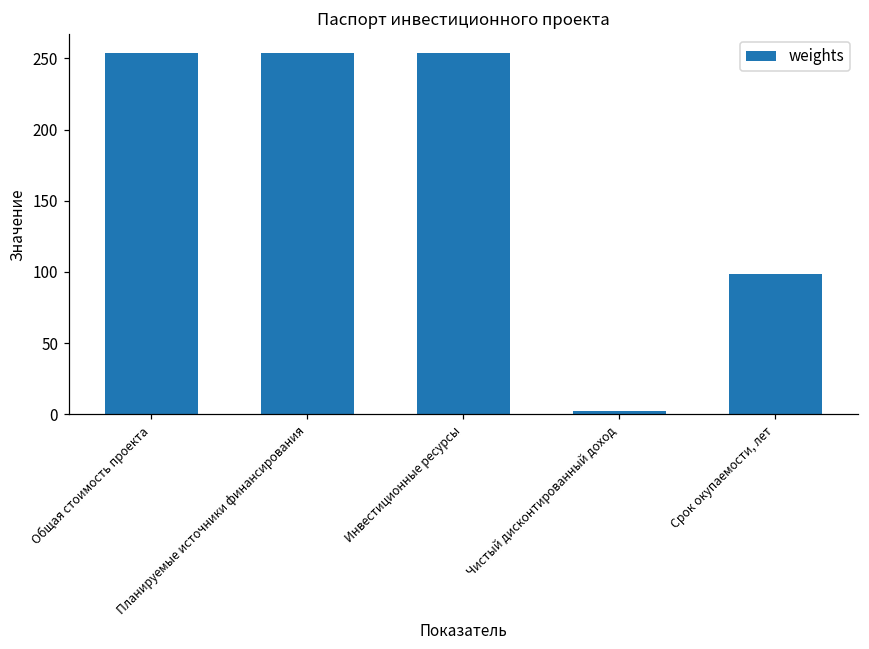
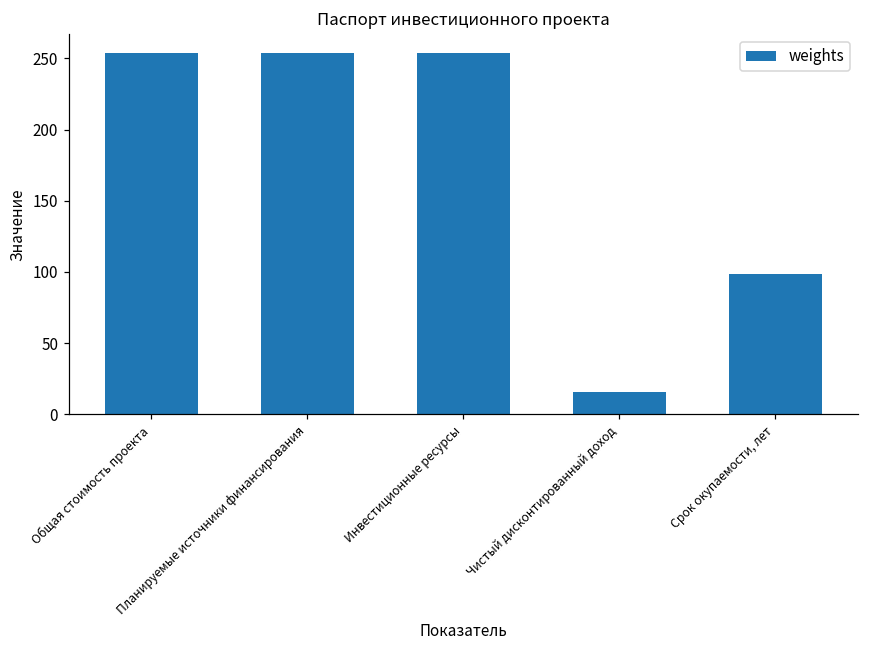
  {
    "Общая стоимость проекта": 254,
    "Планируемые источники финансирования": 254,
    "Инвестиционные ресурсы": 254,
-   "Чистый дисконтированный доход": 2,
+   "Чистый дисконтированный доход": 16,
    "Срок окупаемости, лет": 98
  }
